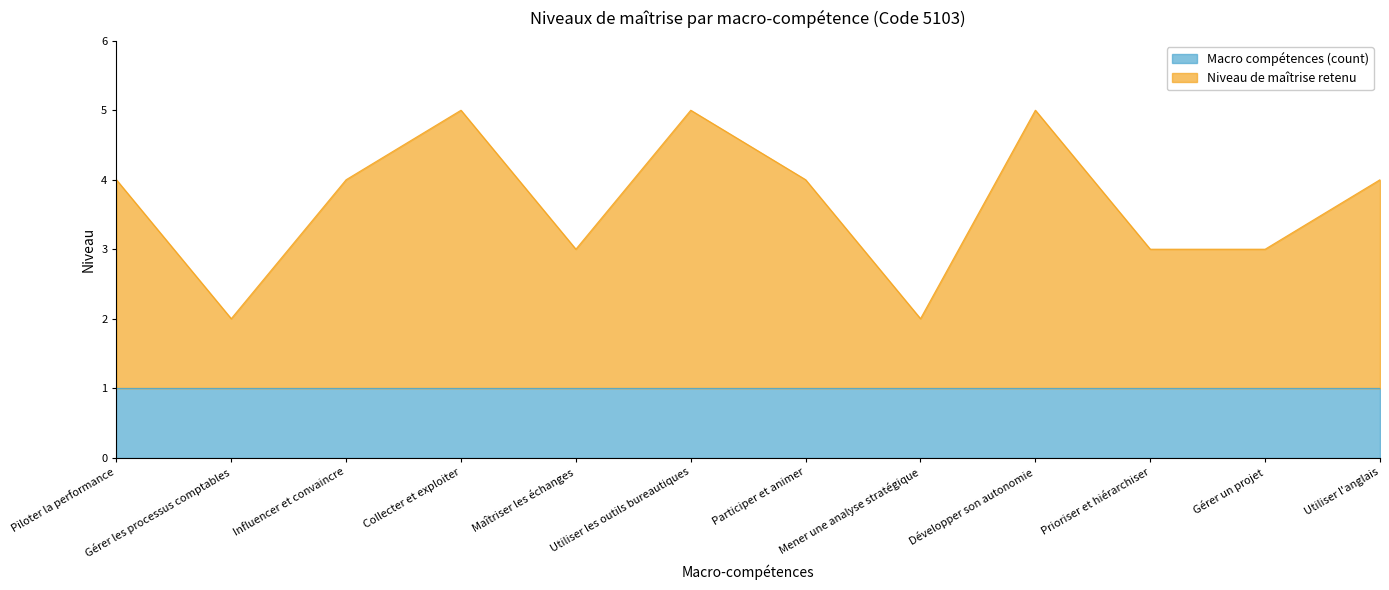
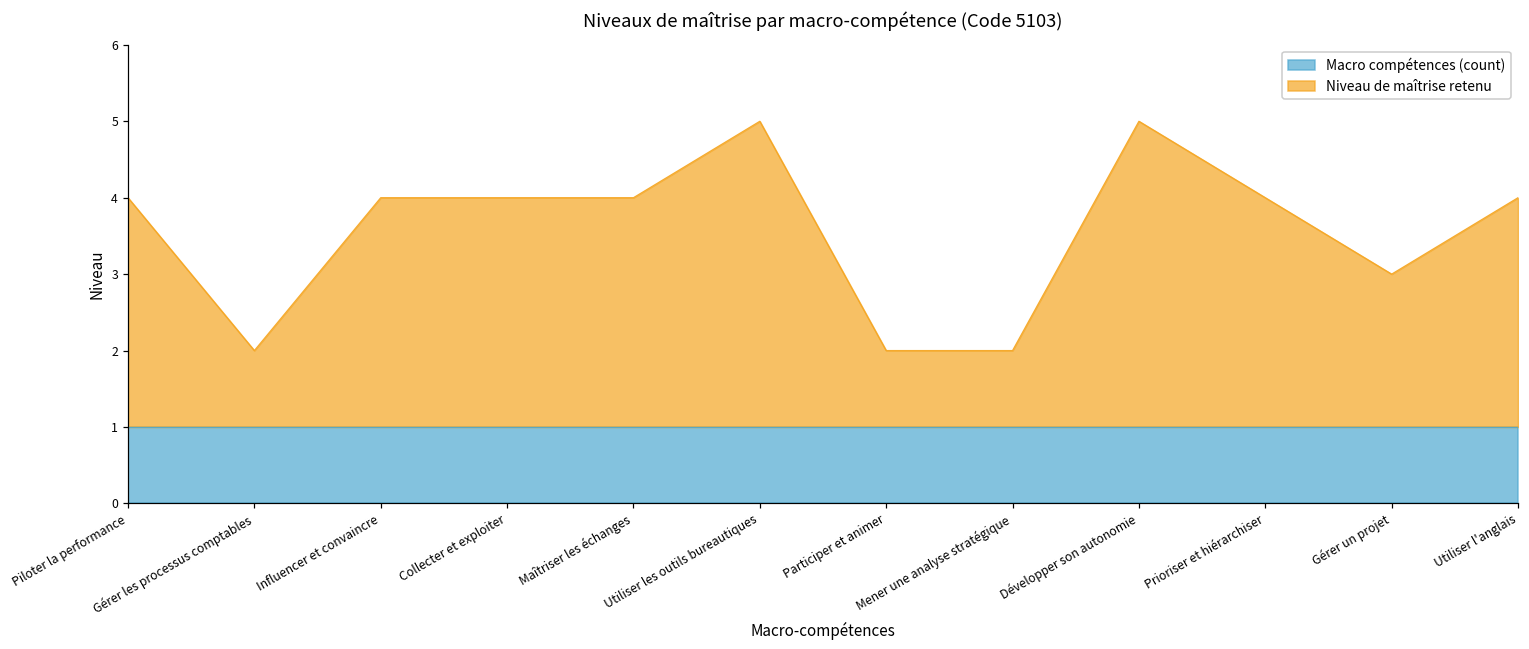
  {
    "Macro compétences (count)": {
      "Piloter la performance": 1.0,
      "Gérer les processus comptables": 1.0,
      "Influencer et convaincre": 1.0,
      "Collecter et exploiter": 1.0,
      "Maîtriser les échanges": 1.0,
      "Utiliser les outils bureautiques": 1.0,
      "Participer et animer": 1.0,
      "Mener une analyse stratégique": 1.0,
      "Développer son autonomie": 1.0,
      "Prioriser et hiérarchiser": 1.0,
      "Gérer un projet": 1.0,
      "Utiliser l'anglais": 1.0
    },
    "Niveau de maîtrise retenu": {
      "Piloter la performance": 4.0,
      "Gérer les processus comptables": 2.0,
      "Influencer et convaincre": 4.0,
-     "Collecter et exploiter": 5.0,
-     "Maîtriser les échanges": 3.0,
+     "Collecter et exploiter": 4.0,
+     "Maîtriser les échanges": 4.0,
      "Utiliser les outils bureautiques": 5.0,
-     "Participer et animer": 4.0,
+     "Participer et animer": 2.0,
      "Mener une analyse stratégique": 2.0,
      "Développer son autonomie": 5.0,
-     "Prioriser et hiérarchiser": 3.0,
+     "Prioriser et hiérarchiser": 4.0,
      "Gérer un projet": 3.0,
      "Utiliser l'anglais": 4.0
    }
  }
